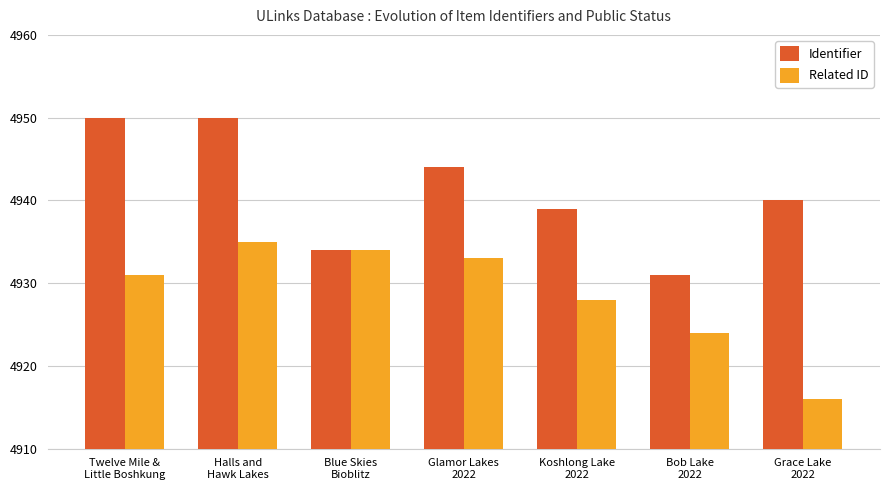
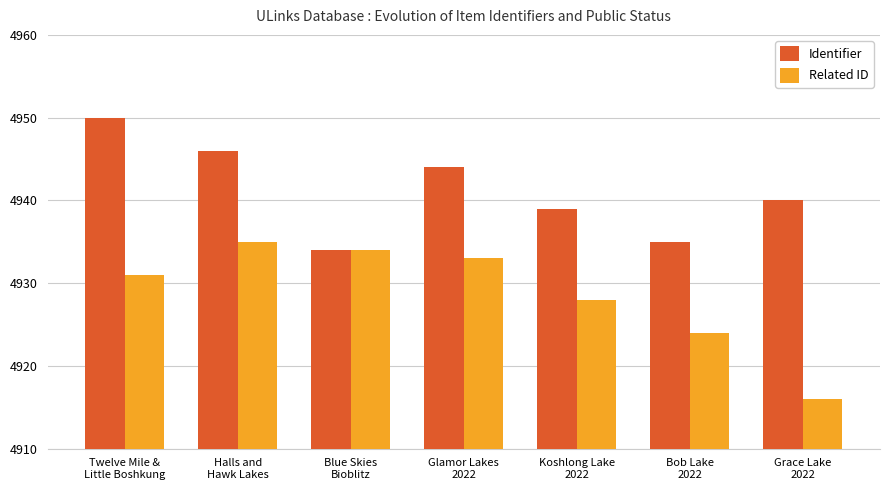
  {
    "Identifier": {
      "Twelve Mile & Little Boshkung": 4950,
-     "Halls and Hawk Lakes": 4950,
+     "Halls and Hawk Lakes": 4946,
      "Blue Skies Bioblitz": 4934,
      "Glamor Lakes 2022": 4944,
      "Koshlong Lake 2022": 4939,
-     "Bob Lake 2022": 4931,
+     "Bob Lake 2022": 4935,
      "Grace Lake 2022": 4940
    },
    "Related ID": {
      "Twelve Mile & Little Boshkung": 4931,
      "Halls and Hawk Lakes": 4935,
      "Blue Skies Bioblitz": 4934,
      "Glamor Lakes 2022": 4933,
      "Koshlong Lake 2022": 4928,
      "Bob Lake 2022": 4924,
      "Grace Lake 2022": 4916
    }
  }
